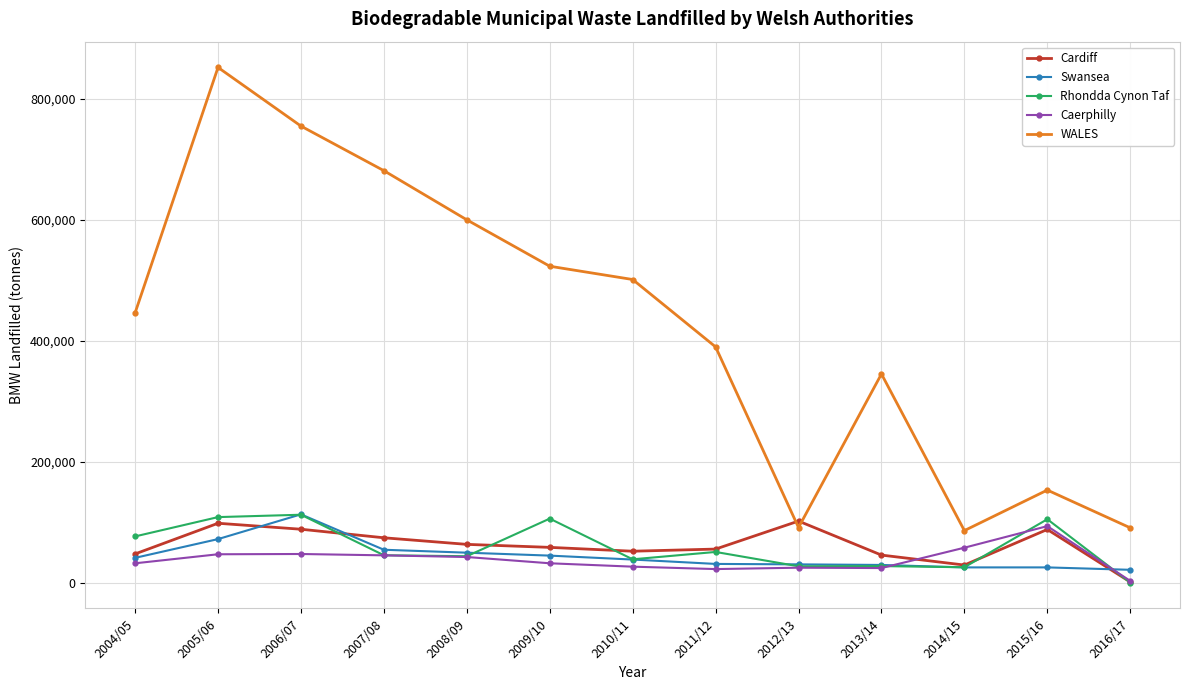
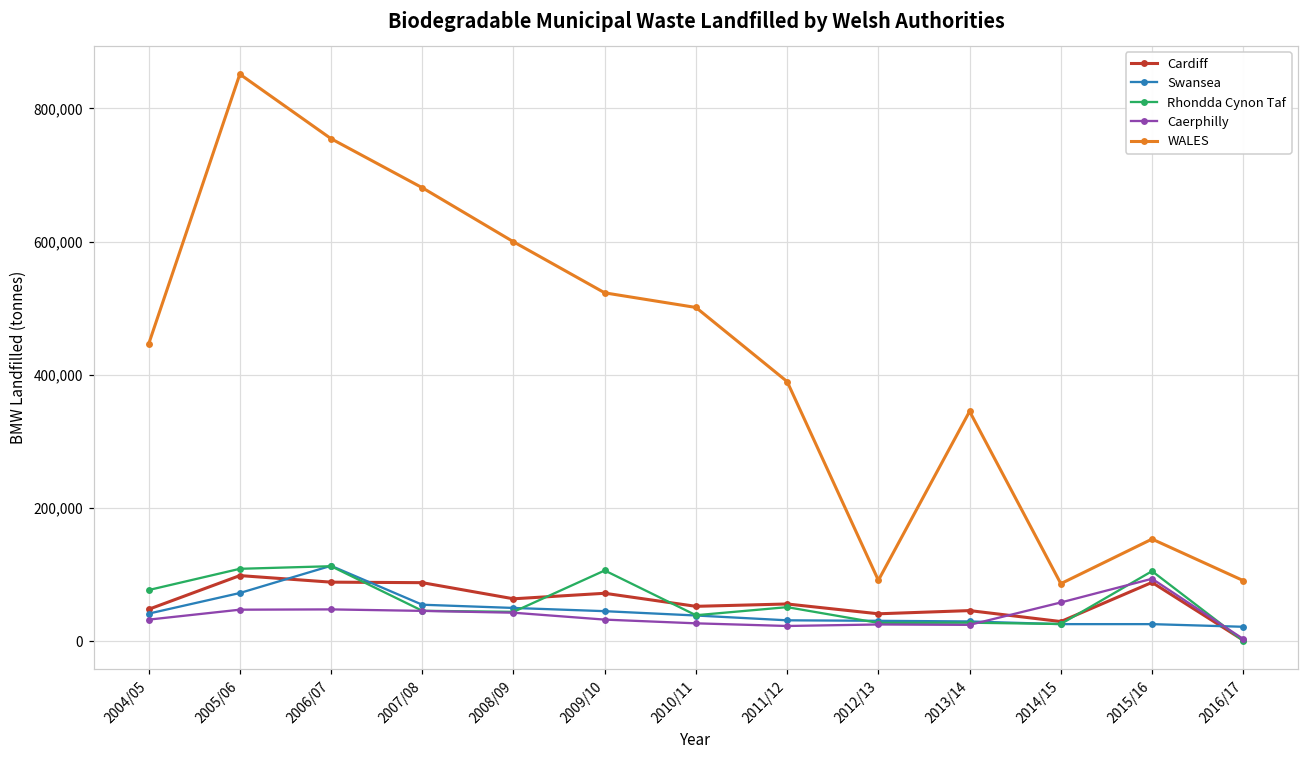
  {
    "Cardiff": {
      "2004/05": "50,000",
      "2005/06": "100,000",
      "2006/07": "90,000",
-     "2007/08": "70,000",
+     "2007/08": "90,000",
      "2008/09": "60,000",
-     "2009/10": "60,000",
+     "2009/10": "70,000",
      "2010/11": "50,000",
      "2011/12": "60,000",
-     "2012/13": "100,000",
+     "2012/13": "40,000",
      "2013/14": "50,000",
      "2015/16": "90,000"
    },
    "Swansea": {
      "2004/05": "40,000",
      "2005/06": "70,000",
      "2007/08": "50,000",
      "2008/09": "50,000",
      "2009/10": "40,000",
      "2011/12": "30,000",
      "2015/16": "30,000",
      "2016/17": "20,000"
    },
    "Rhondda Cynon Taf": {
      "2004/05": "80,000",
      "2005/06": "110,000",
      "2009/10": "110,000",
      "2011/12": "50,000",
      "2015/16": "110,000"
    },
    "Caerphilly": {
      "2004/05": "30,000",
      "2005/06": "50,000",
      "2006/07": "50,000",
      "2009/10": "30,000",
      "2010/11": "30,000",
      "2011/12": "20,000",
      "2014/15": "60,000",
      "2015/16": "90,000"
    },
    "WALES": {
      "2004/05": "450,000",
      "2005/06": "850,000",
      "2006/07": "750,000",
      "2007/08": "680,000",
      "2008/09": "600,000",
      "2009/10": "520,000",
      "2010/11": "500,000",
      "2011/12": "390,000",
      "2012/13": "90,000",
      "2013/14": "350,000",
      "2014/15": "90,000",
      "2015/16": "150,000",
      "2016/17": "90,000"
    }
  }
